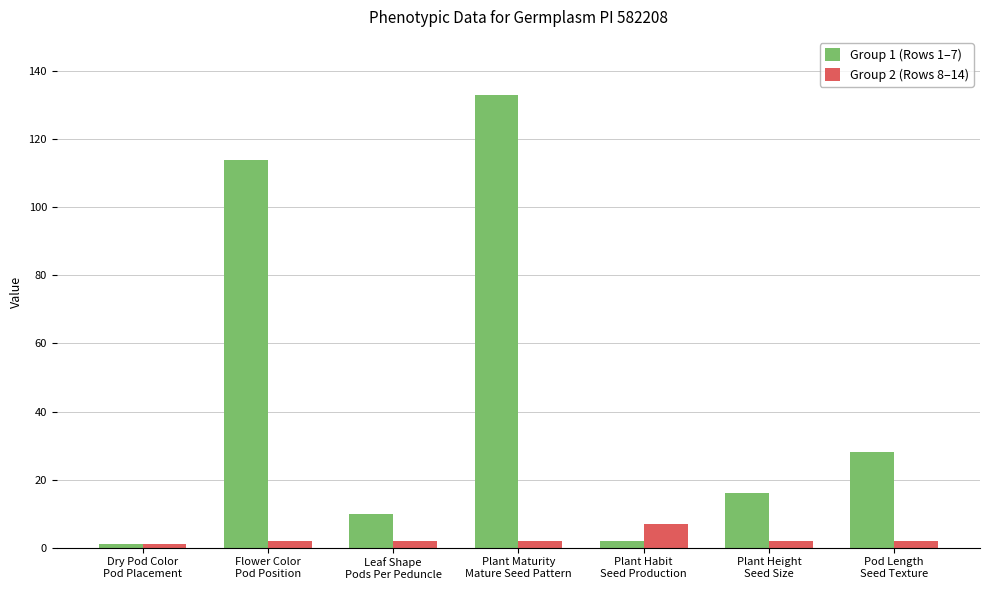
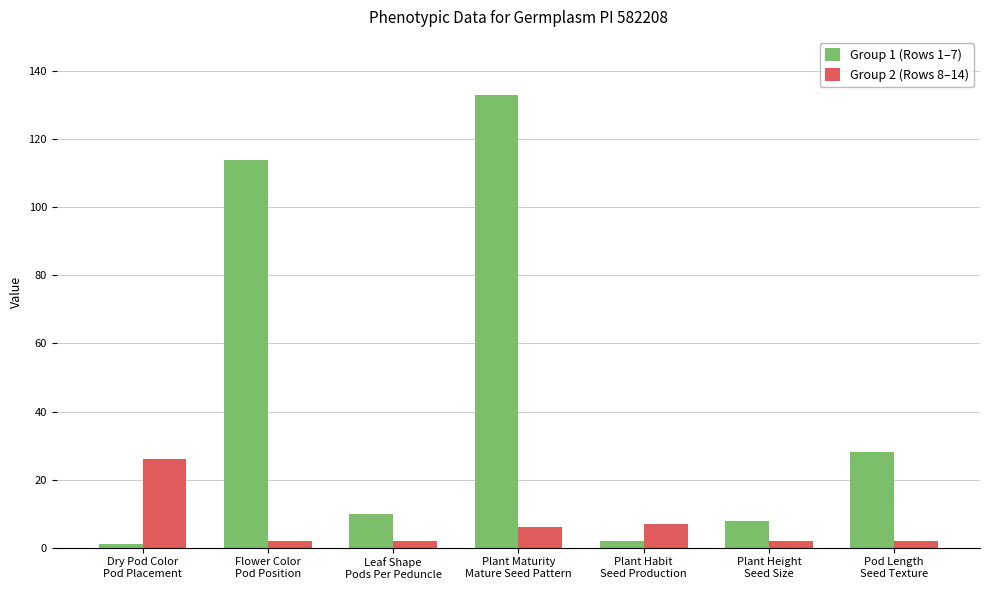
  {
    "Group 1 (Rows 1–7)": {
      "Dry Pod Color Pod Placement": 1,
      "Flower Color Pod Position": 114,
      "Leaf Shape Pods Per Peduncle": 10,
      "Plant Maturity Mature Seed Pattern": 133,
      "Plant Habit Seed Production": 2,
-     "Plant Height Seed Size": 16,
+     "Plant Height Seed Size": 8,
      "Pod Length Seed Texture": 28
    },
    "Group 2 (Rows 8–14)": {
-     "Dry Pod Color Pod Placement": 1,
+     "Dry Pod Color Pod Placement": 26,
      "Flower Color Pod Position": 2,
      "Leaf Shape Pods Per Peduncle": 2,
-     "Plant Maturity Mature Seed Pattern": 2,
+     "Plant Maturity Mature Seed Pattern": 6,
      "Plant Habit Seed Production": 7,
      "Plant Height Seed Size": 2,
      "Pod Length Seed Texture": 2
    }
  }
